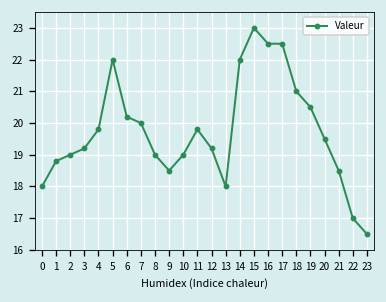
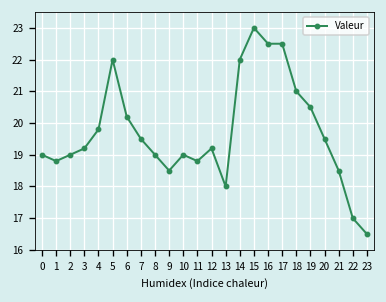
  {
-   "0": 18,
+   "0": 19,
    "1": 18.8,
    "2": 19.0,
    "3": 19.2,
    "4": 19.8,
    "5": 22.0,
    "6": 20.2,
-   "7": 20.0,
+   "7": 19.5,
    "8": 19.0,
    "9": 18.5,
    "10": 19.0,
-   "11": 19.8,
+   "11": 18.8,
    "12": 19.2,
    "13": 18.0,
    "14": 22.0,
    "15": 23.0,
    "16": 22.5,
    "17": 22.5,
    "18": 21.0,
    "19": 20.5,
    "20": 19.5,
    "21": 18.5,
    "22": 17.0,
    "23": 16.5
  }
